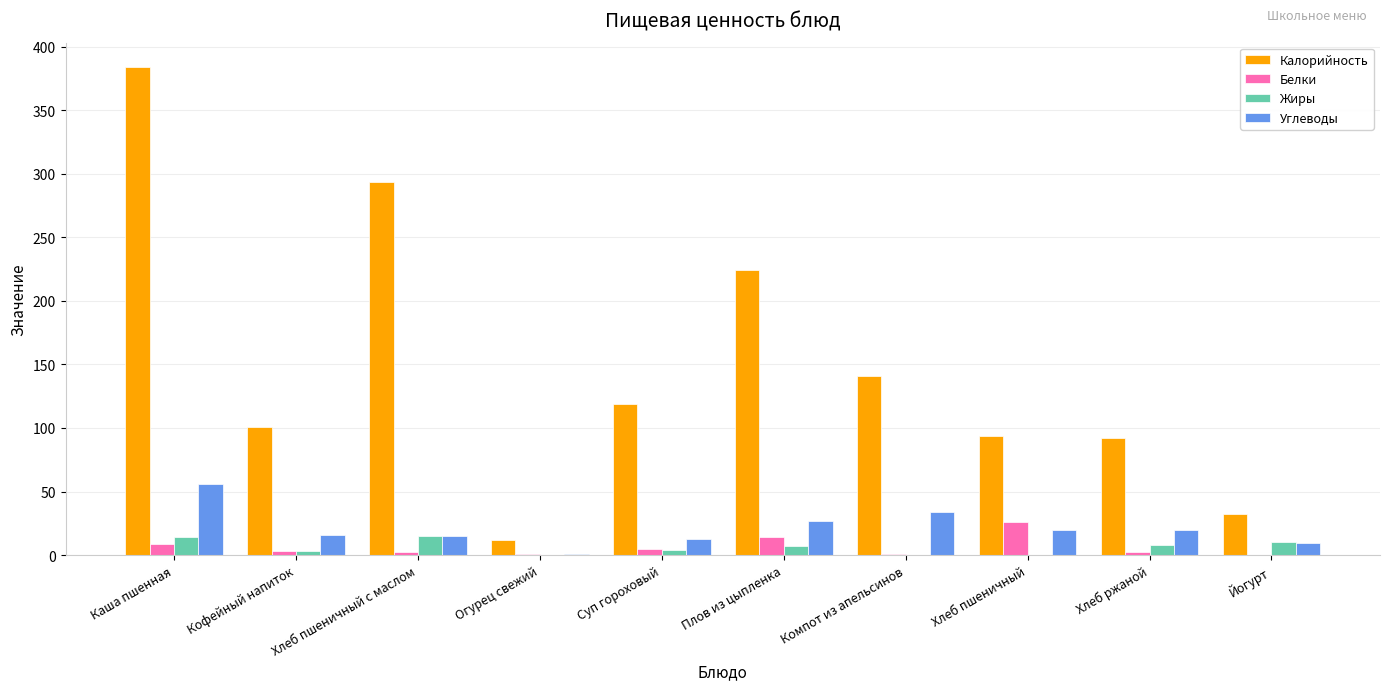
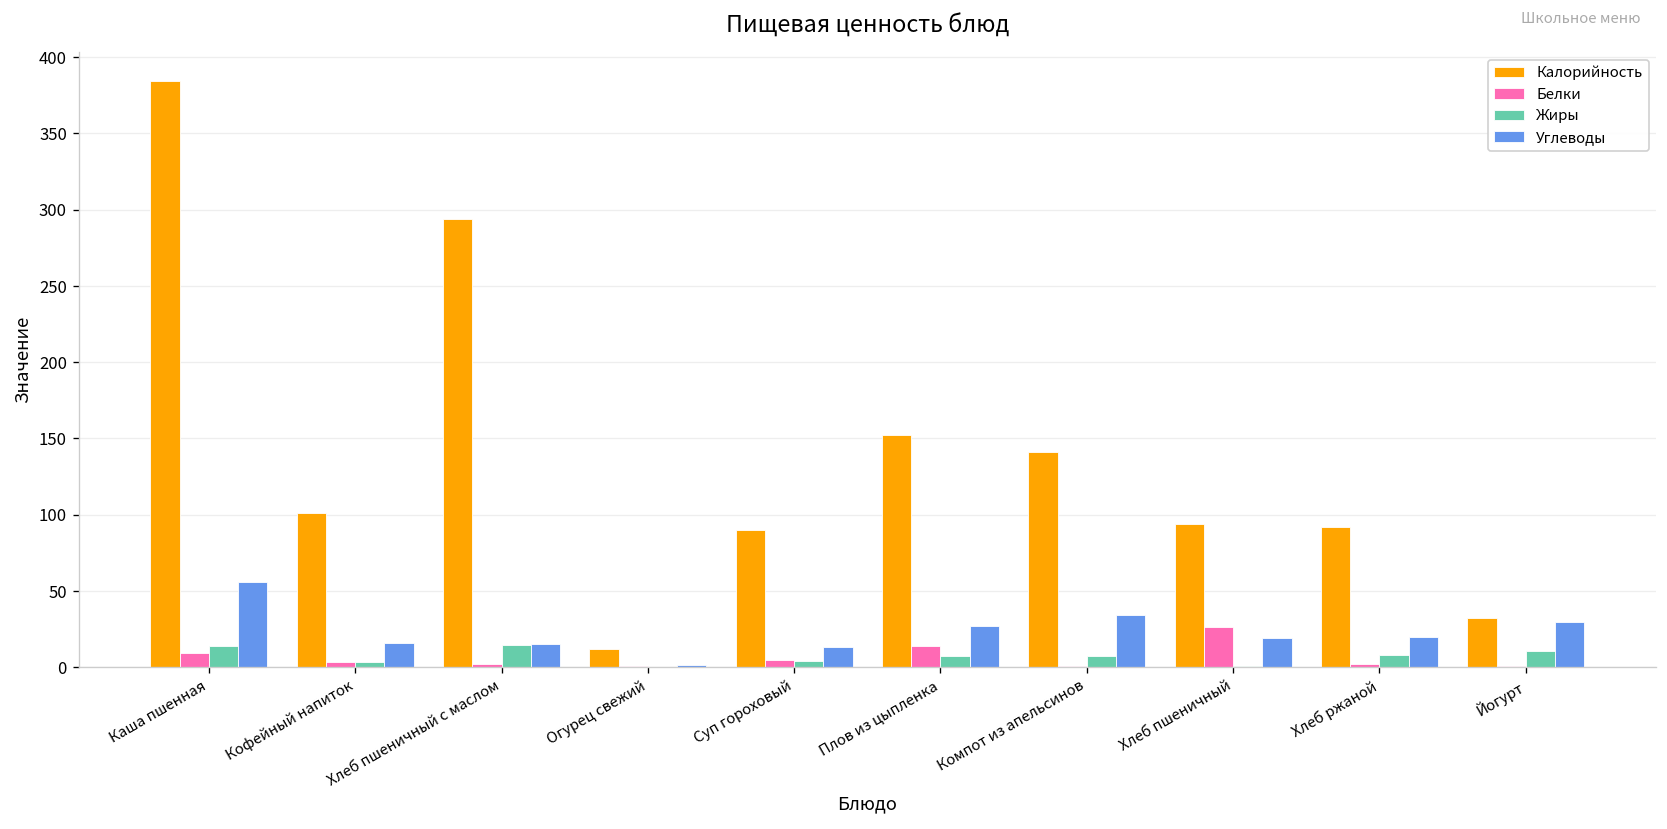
  {
    "Калорийность": {
      "Каша пшенная": 384,
      "Кофейный напиток": 101,
      "Хлеб пшеничный с маслом": 294,
      "Огурец свежий": 12,
-     "Суп гороховый": 119,
-     "Плов из цыпленка": 224,
+     "Суп гороховый": 90,
+     "Плов из цыпленка": 152,
      "Компот из апельсинов": 141,
      "Хлеб пшеничный": 94,
      "Хлеб ржаной": 92,
      "Йогурт": 32
    },
    "Белки": {
      "Каша пшенная": 9,
      "Кофейный напиток": 3,
      "Хлеб пшеничный с маслом": 2,
      "Суп гороховый": 4,
      "Плов из цыпленка": 14,
      "Хлеб пшеничный": 26,
      "Хлеб ржаной": 2
    },
    "Жиры": {
      "Каша пшенная": 14,
      "Кофейный напиток": 3,
      "Хлеб пшеничный с маслом": 15,
      "Суп гороховый": 4,
      "Плов из цыпленка": 7,
-     "Компот из апельсинов": 0,
+     "Компот из апельсинов": 7,
      "Хлеб ржаной": 8,
      "Йогурт": 10
    },
    "Углеводы": {
      "Каша пшенная": 56,
      "Кофейный напиток": 16,
      "Хлеб пшеничный с маслом": 15,
      "Суп гороховый": 13,
      "Плов из цыпленка": 27,
      "Компот из апельсинов": 34,
      "Хлеб пшеничный": 19,
      "Хлеб ржаной": 20,
-     "Йогурт": 10
+     "Йогурт": 30
    }
  }
